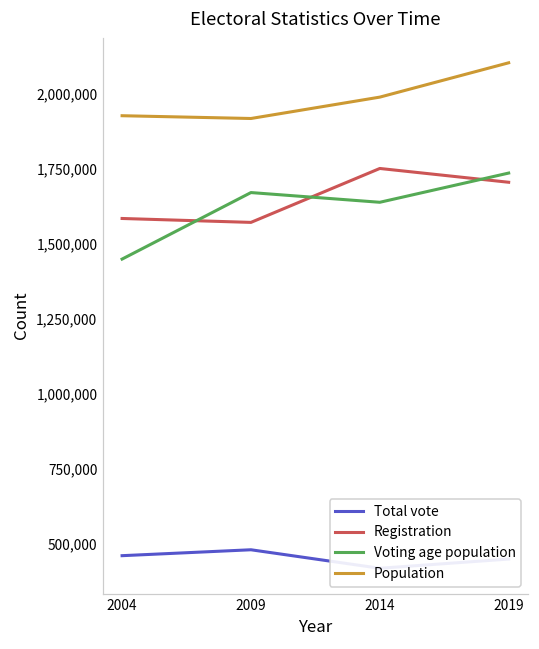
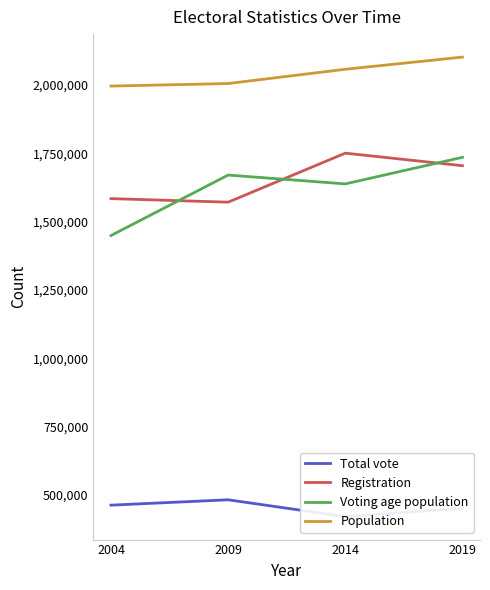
  {
    "Total vote": {
      "2004": "460,000",
      "2009": "480,000"
    },
    "Registration": {
      "2004": "1,580,000",
      "2009": "1,570,000",
      "2014": "1,750,000",
      "2019": "1,700,000"
    },
    "Voting age population": {
      "2004": "1,450,000",
      "2009": "1,670,000",
      "2014": "1,640,000",
      "2019": "1,740,000"
    },
    "Population": {
-     "2004": "1,930,000",
-     "2009": "1,920,000",
-     "2014": "1,990,000",
+     "2004": "2,000,000",
+     "2009": "2,010,000",
+     "2014": "2,060,000",
      "2019": "2,100,000"
    }
  }
